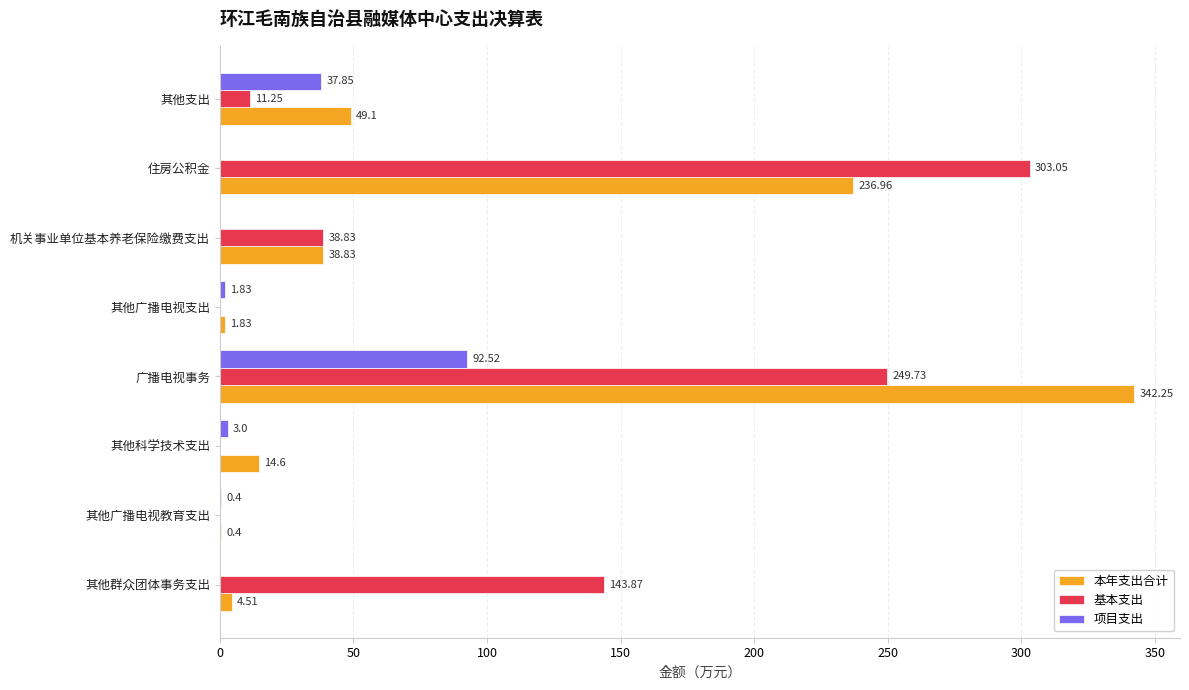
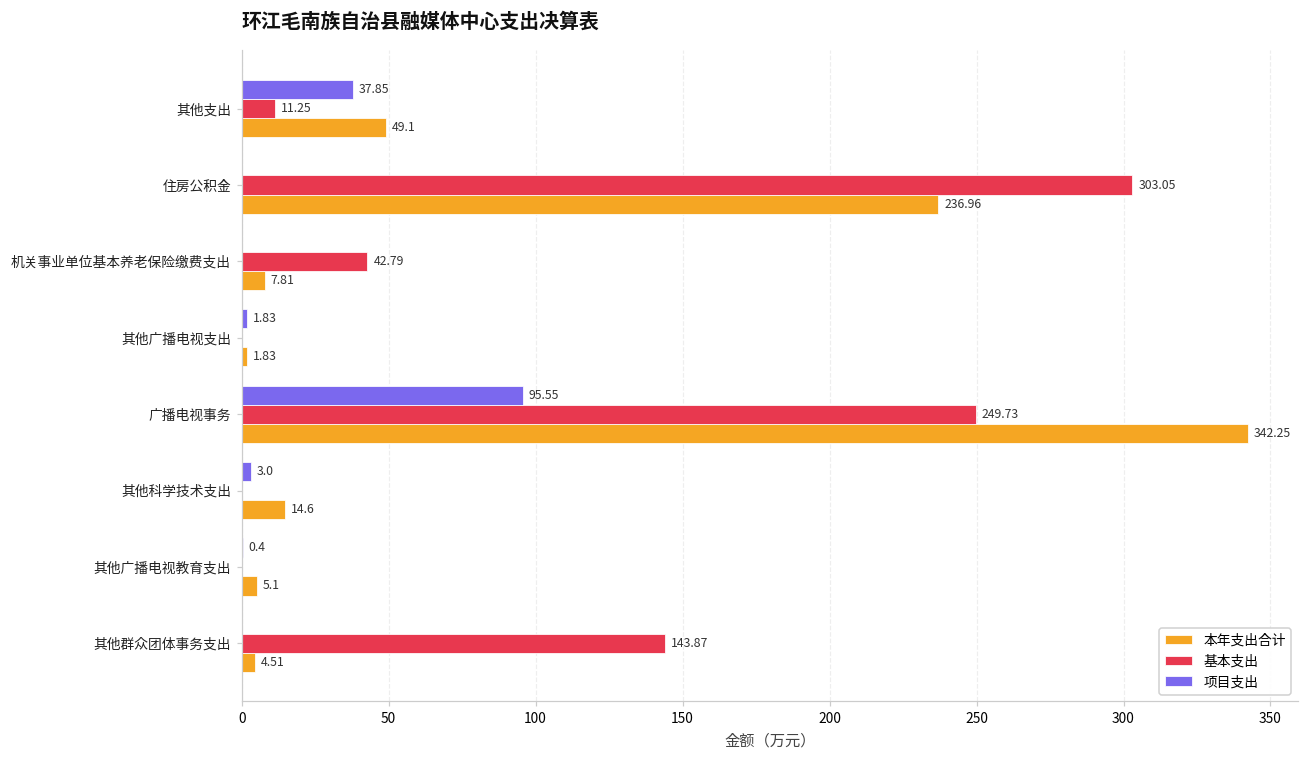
  {
    "本年支出合计": {
      "其他支出": 49.1,
      "住房公积金": 236.96,
-     "机关事业单位基本养老保险缴费支出": 38.83,
+     "机关事业单位基本养老保险缴费支出": 7.81,
      "其他广播电视支出": 1.83,
      "广播电视事务": 342.25,
      "其他科学技术支出": 14.6,
-     "其他广播电视教育支出": 0.4,
+     "其他广播电视教育支出": 5.1,
      "其他群众团体事务支出": 4.51
    },
    "基本支出": {
      "其他支出": 11.25,
      "住房公积金": 303.05,
-     "机关事业单位基本养老保险缴费支出": 38.83,
+     "机关事业单位基本养老保险缴费支出": 42.79,
      "广播电视事务": 249.73,
      "其他群众团体事务支出": 143.87
    },
    "项目支出": {
      "其他支出": 37.85,
      "其他广播电视支出": 1.83,
-     "广播电视事务": 92.52,
+     "广播电视事务": 95.55,
      "其他科学技术支出": 3.0,
      "其他广播电视教育支出": 0.4
    }
  }
